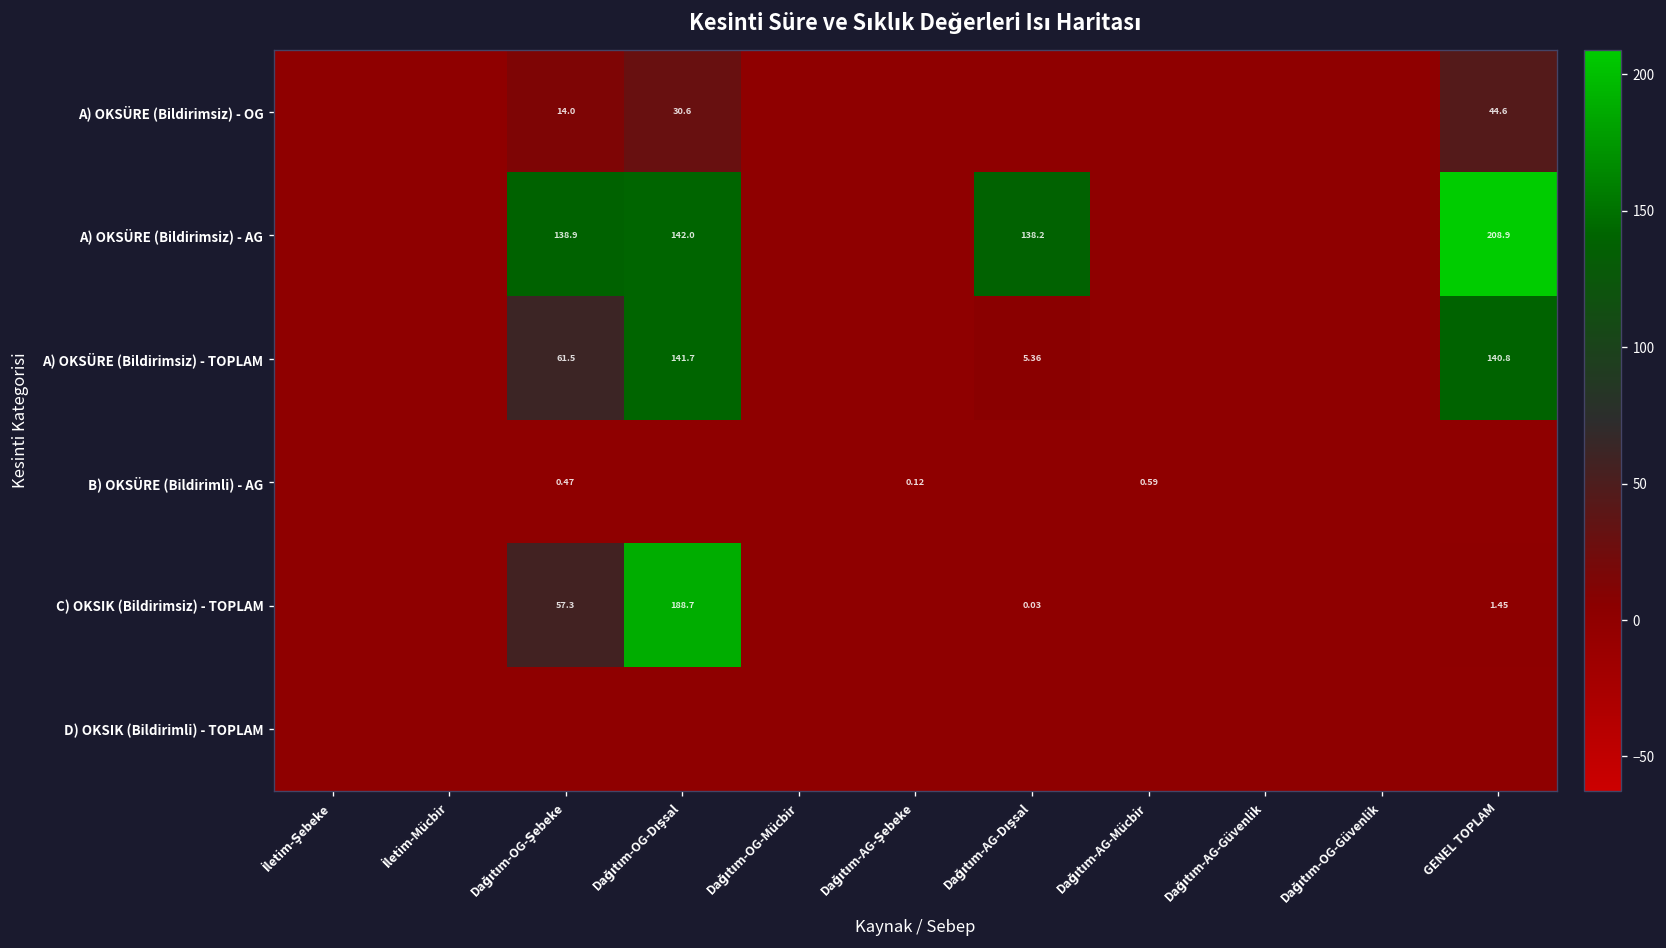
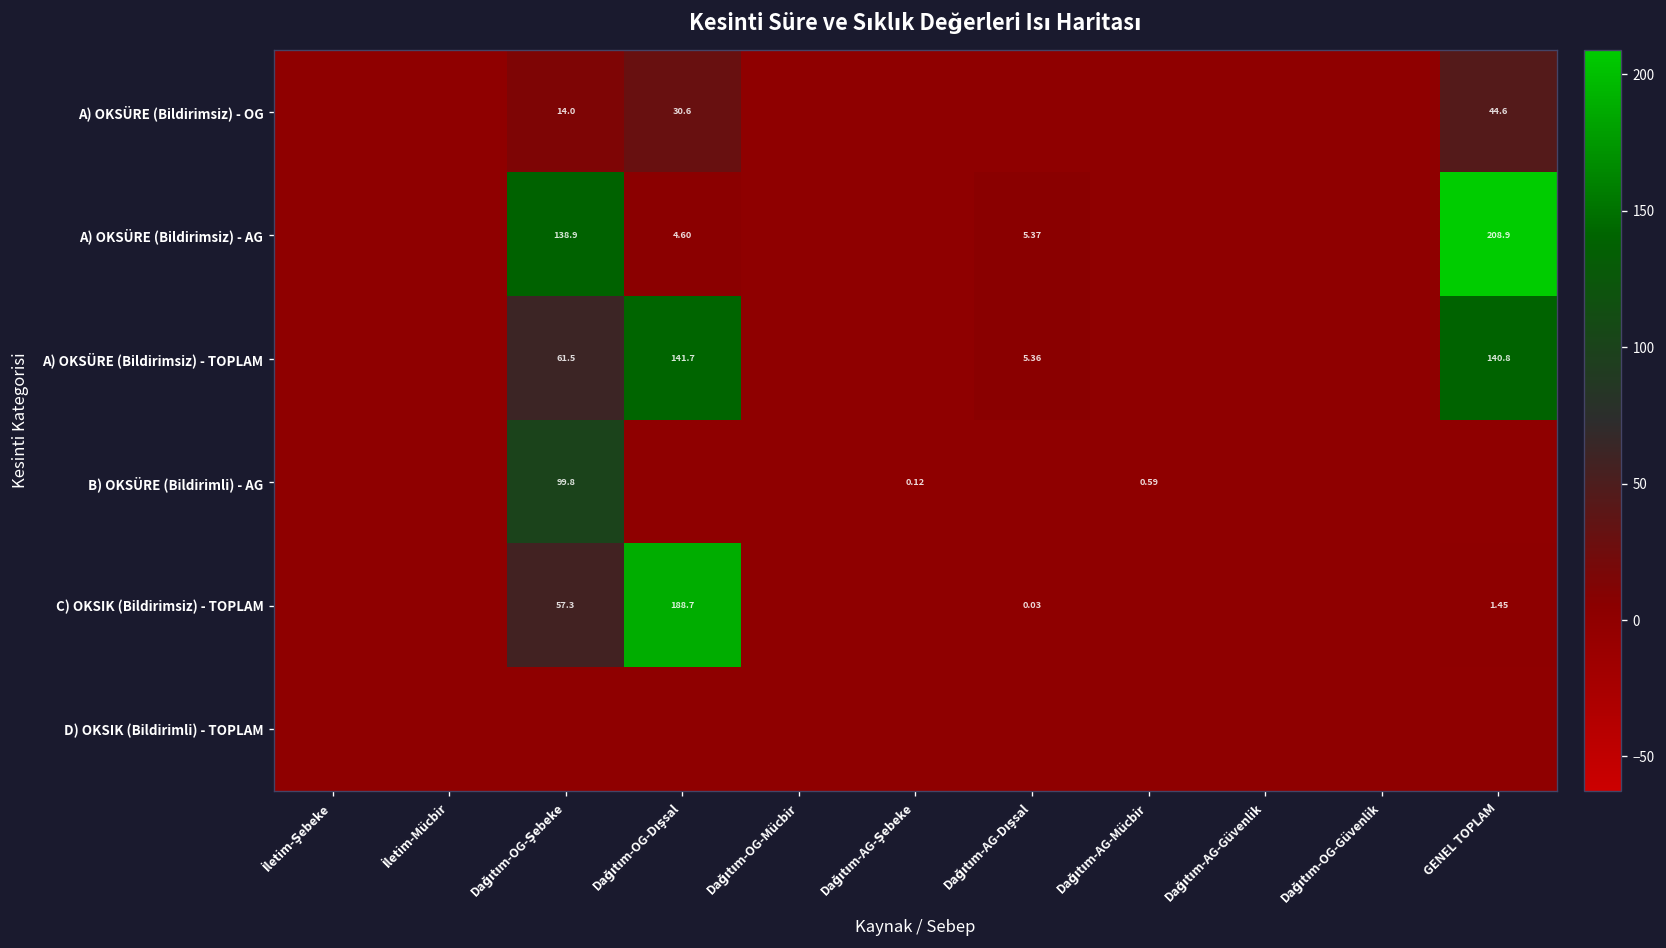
  {
    "A) OKSÜRE (Bildirimsiz) - OG": {
      "Dağıtım-OG-Şebeke": 14.0,
      "Dağıtım-OG-Dışsal": 30.6,
      "GENEL TOPLAM": 44.6
    },
    "A) OKSÜRE (Bildirimsiz) - AG": {
      "Dağıtım-OG-Şebeke": 138.9,
-     "Dağıtım-OG-Dışsal": 142.0,
-     "Dağıtım-AG-Dışsal": 138.2,
+     "Dağıtım-OG-Dışsal": 4.60,
+     "Dağıtım-AG-Dışsal": 5.37,
      "GENEL TOPLAM": 208.9
    },
    "A) OKSÜRE (Bildirimsiz) - TOPLAM": {
      "Dağıtım-OG-Şebeke": 61.5,
      "Dağıtım-OG-Dışsal": 141.7,
      "Dağıtım-AG-Dışsal": 5.36,
      "GENEL TOPLAM": 140.8
    },
    "B) OKSÜRE (Bildirimli) - AG": {
-     "Dağıtım-OG-Şebeke": 0.47,
+     "Dağıtım-OG-Şebeke": 99.8,
      "Dağıtım-AG-Şebeke": 0.12,
      "Dağıtım-AG-Mücbir": 0.59
    },
    "C) OKSIK (Bildirimsiz) - TOPLAM": {
      "Dağıtım-OG-Şebeke": 57.3,
      "Dağıtım-OG-Dışsal": 188.7,
      "Dağıtım-AG-Dışsal": 0.03,
      "GENEL TOPLAM": 1.45
    }
  }
